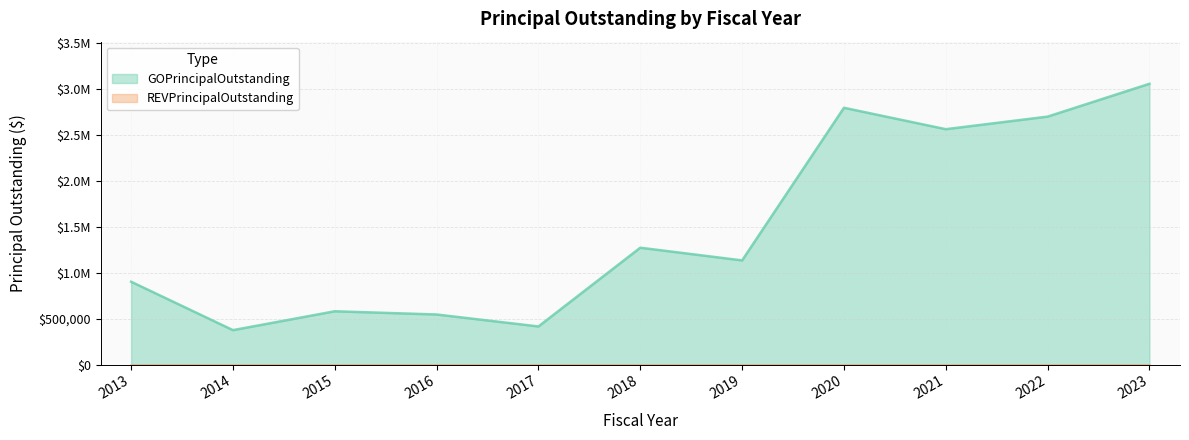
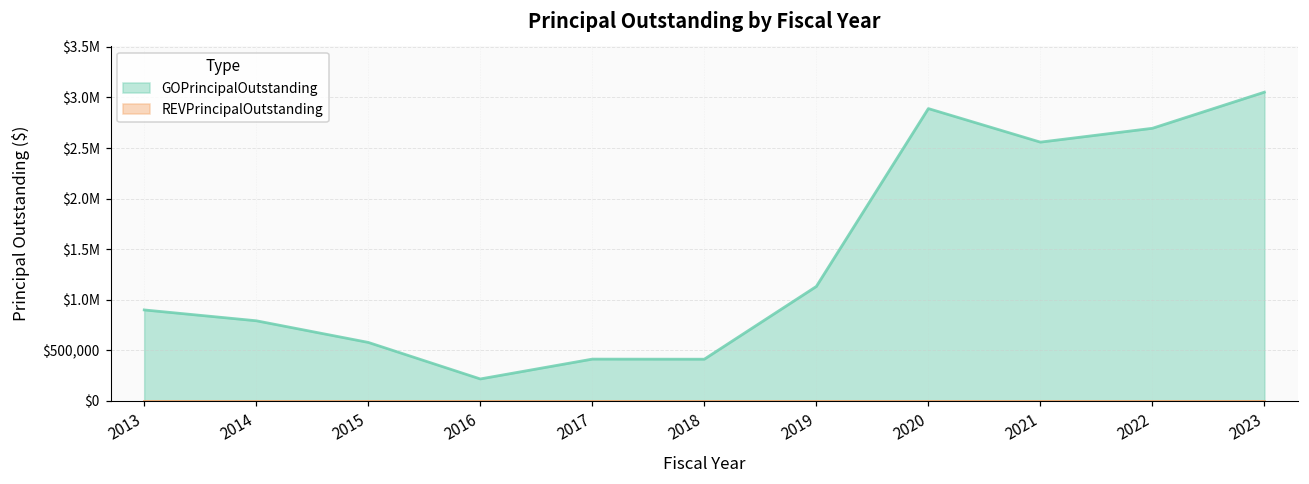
  {
    "GOPrincipalOutstanding": {
      "2013": "$900,000",
-     "2014": "$400,000",
+     "2014": "$800,000",
      "2015": "$600,000",
-     "2016": "$500,000",
+     "2016": "$200,000",
      "2017": "$400,000",
-     "2018": "$1,300,000",
+     "2018": "$400,000",
      "2019": "$1,100,000",
-     "2020": "$2,800,000",
+     "2020": "$2,900,000",
      "2021": "$2,600,000",
      "2022": "$2,700,000",
      "2023": "$3,100,000"
    },
    "REVPrincipalOutstanding": {
      "2013": "$0",
      "2014": "$0",
      "2015": "$0",
      "2016": "$0",
      "2017": "$0",
      "2018": "$0",
      "2019": "$0",
      "2020": "$0",
      "2021": "$0",
      "2022": "$0",
      "2023": "$0"
    }
  }
